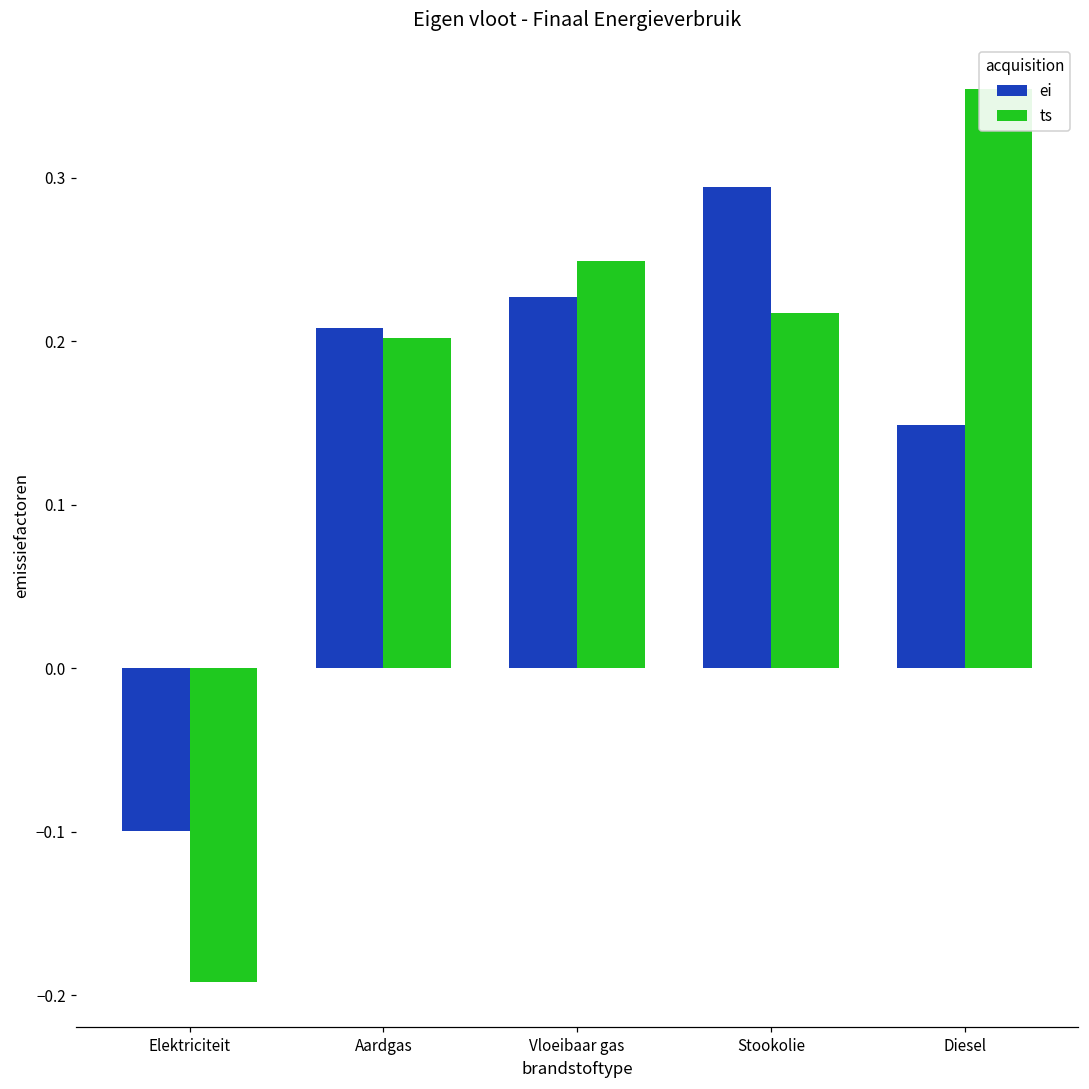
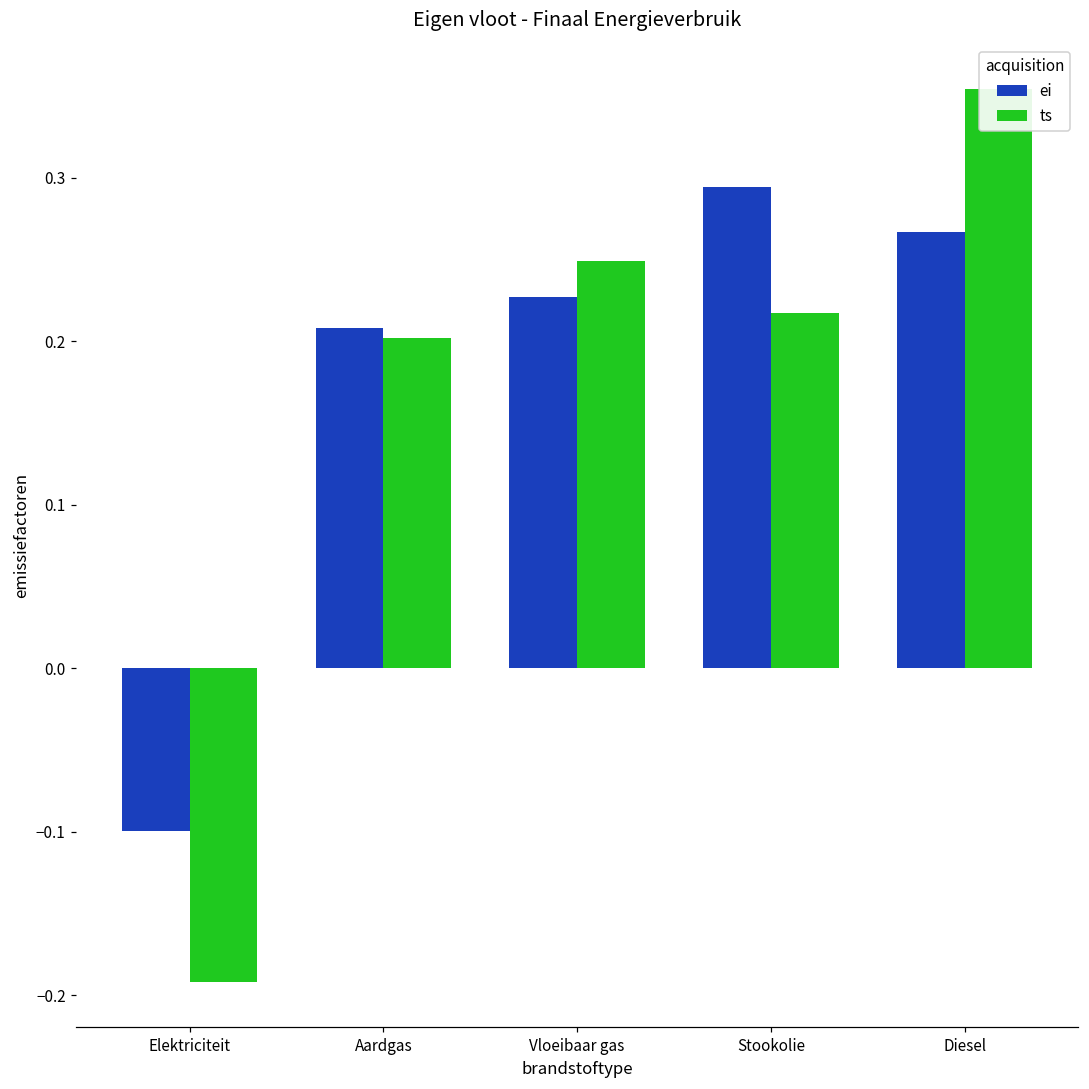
  {
    "ei": {
      "Elektriciteit": -0.100,
      "Aardgas": 0.208,
      "Vloeibaar gas": 0.227,
      "Stookolie": 0.294,
-     "Diesel": 0.149
+     "Diesel": 0.267
    },
    "ts": {
      "Elektriciteit": -0.192,
      "Aardgas": 0.202,
      "Vloeibaar gas": 0.249,
      "Stookolie": 0.217
    }
  }
